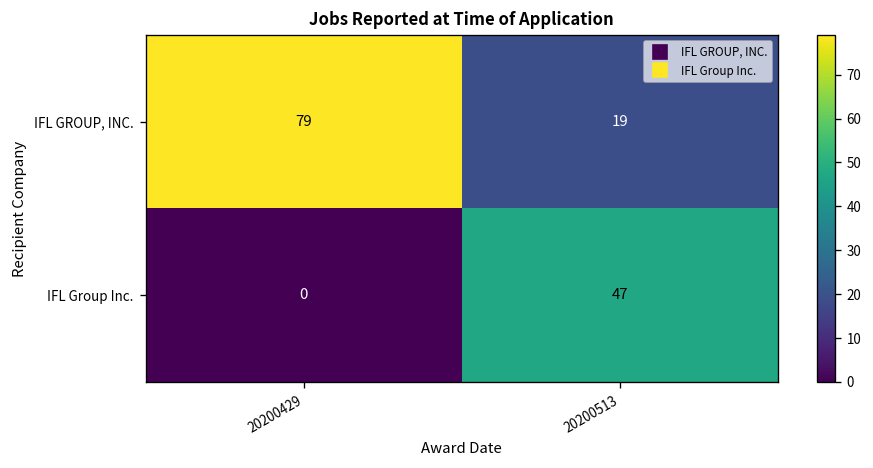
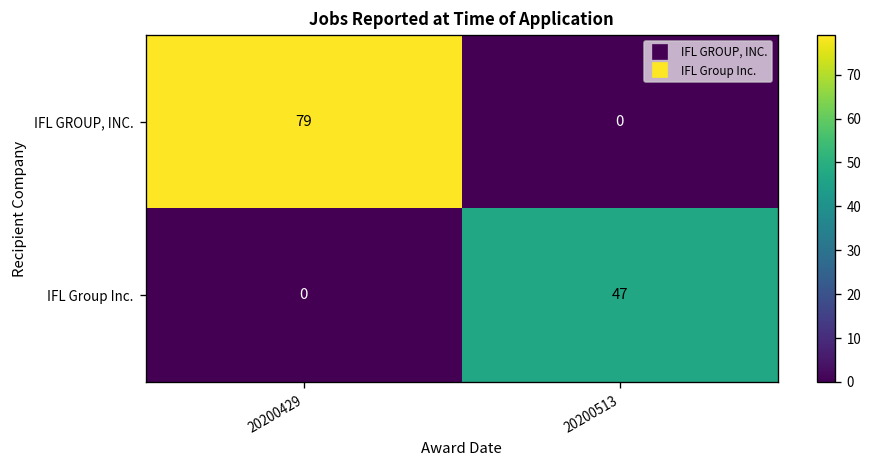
  {
    "IFL GROUP, INC.": {
      "20200429": 79,
-     "20200513": 19
+     "20200513": 0
    },
    "IFL Group Inc.": {
      "20200429": 0,
      "20200513": 47
    }
  }
